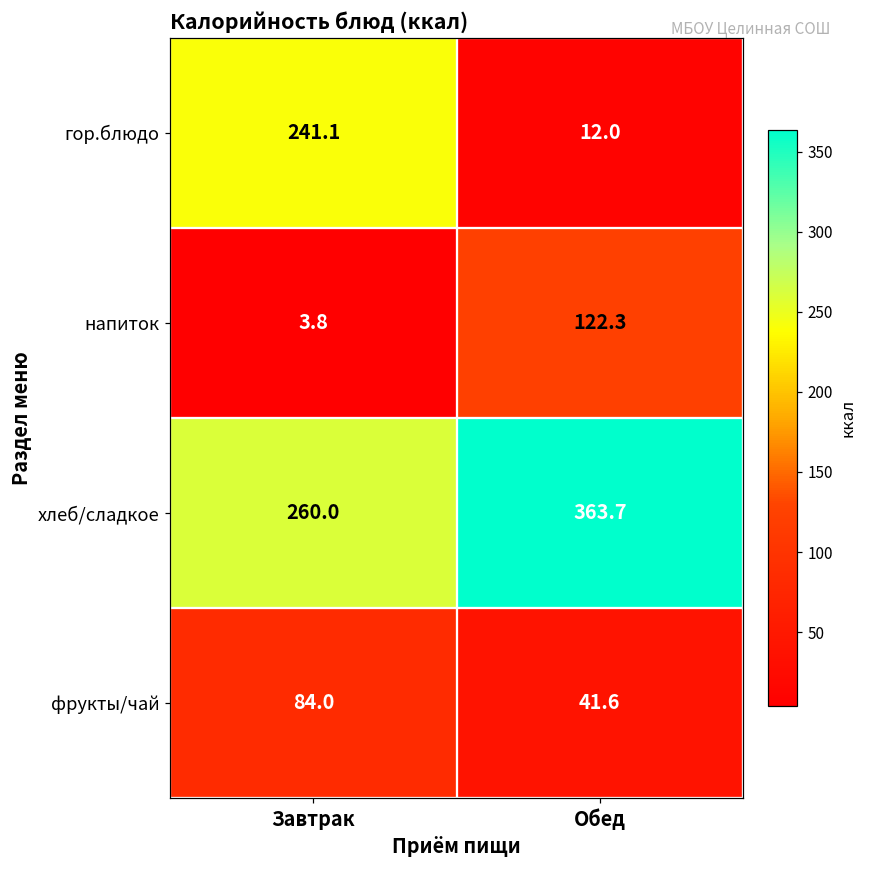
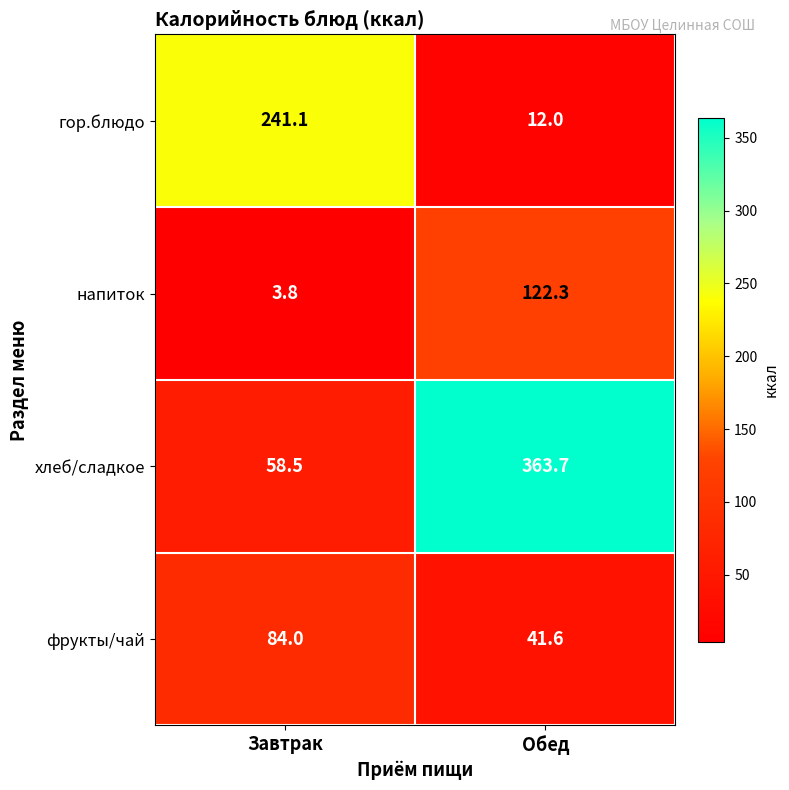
  {
    "гор.блюдо": {
      "Завтрак": 241.1,
      "Обед": 12.0
    },
    "напиток": {
      "Завтрак": 3.8,
      "Обед": 122.3
    },
    "хлеб/сладкое": {
-     "Завтрак": 260.0,
+     "Завтрак": 58.5,
      "Обед": 363.7
    },
    "фрукты/чай": {
      "Завтрак": 84.0,
      "Обед": 41.6
    }
  }
